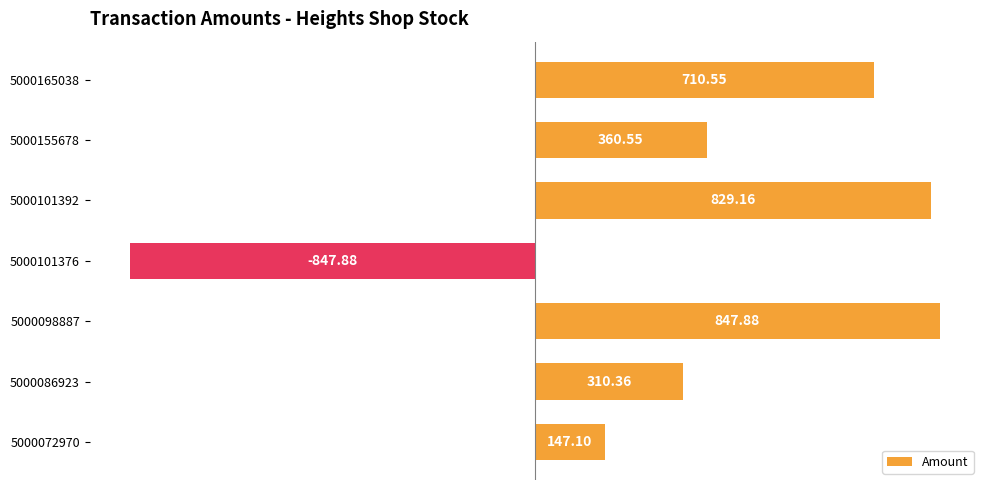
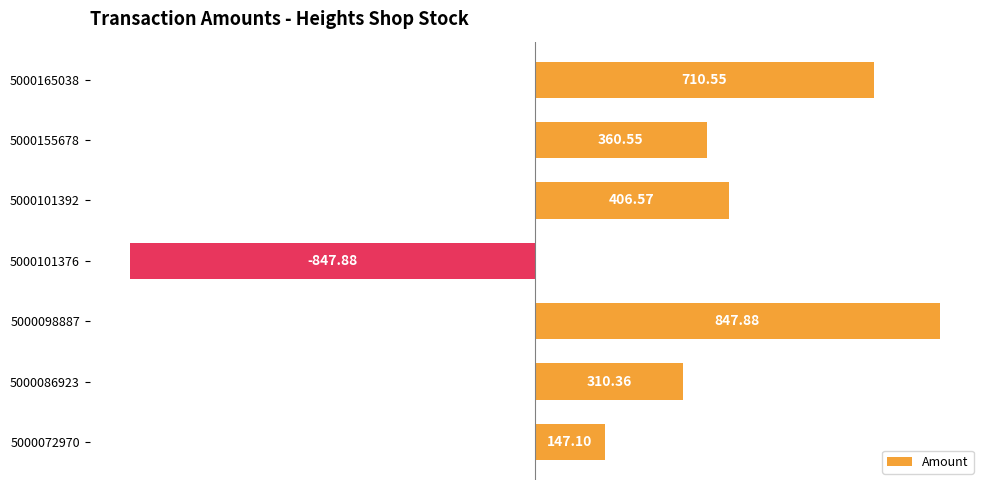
  {
    "5000165038": 710.55,
    "5000155678": 360.55,
-   "5000101392": 829.16,
+   "5000101392": 406.57,
    "5000101376": -847.88,
    "5000098887": 847.88,
    "5000086923": 310.36,
    "5000072970": 147.10
  }
